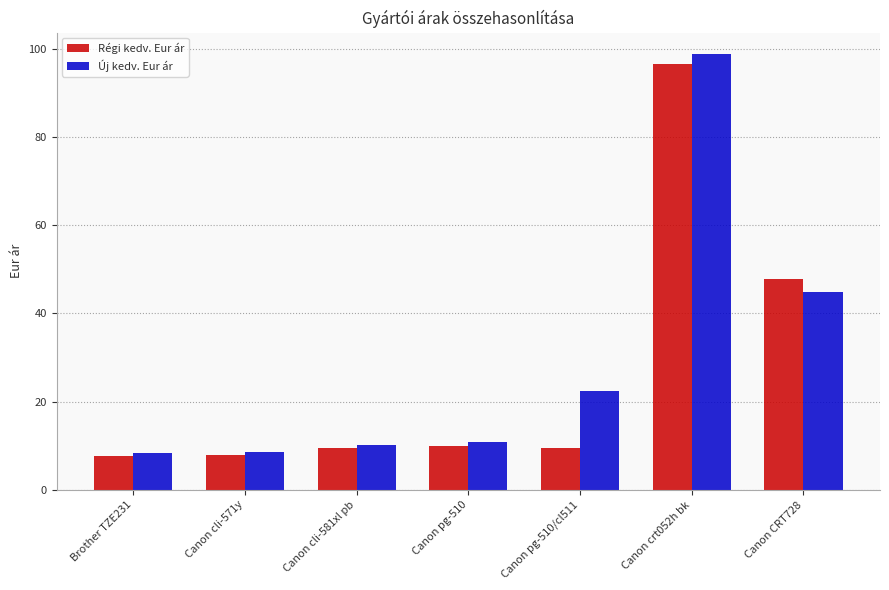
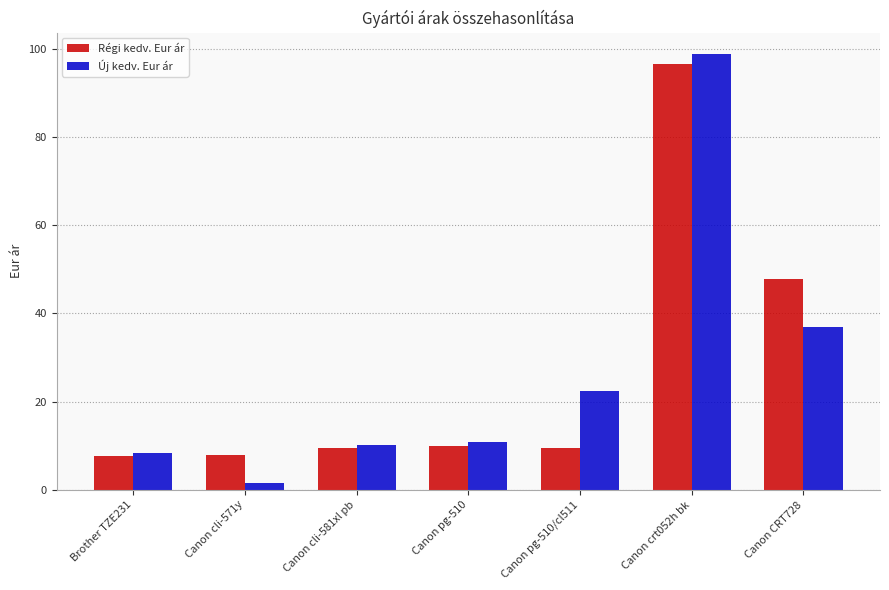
  {
    "Régi kedv. Eur ár": {
      "Brother TZE231": 8,
      "Canon cli-571y": 8,
      "Canon cli-581xl pb": 9,
      "Canon pg-510": 10,
      "Canon pg-510/cl511": 9,
      "Canon crt052h bk": 97,
      "Canon CRT728": 48
    },
    "Új kedv. Eur ár": {
      "Brother TZE231": 8,
-     "Canon cli-571y": 9,
+     "Canon cli-571y": 1,
      "Canon cli-581xl pb": 10,
      "Canon pg-510": 11,
      "Canon pg-510/cl511": 22,
      "Canon crt052h bk": 99,
-     "Canon CRT728": 45
+     "Canon CRT728": 37
    }
  }
